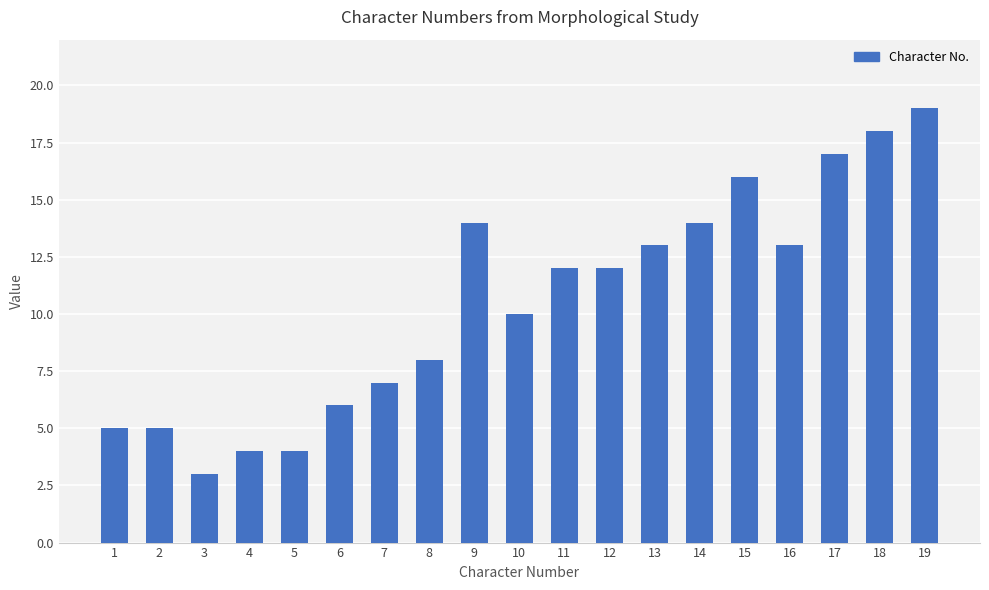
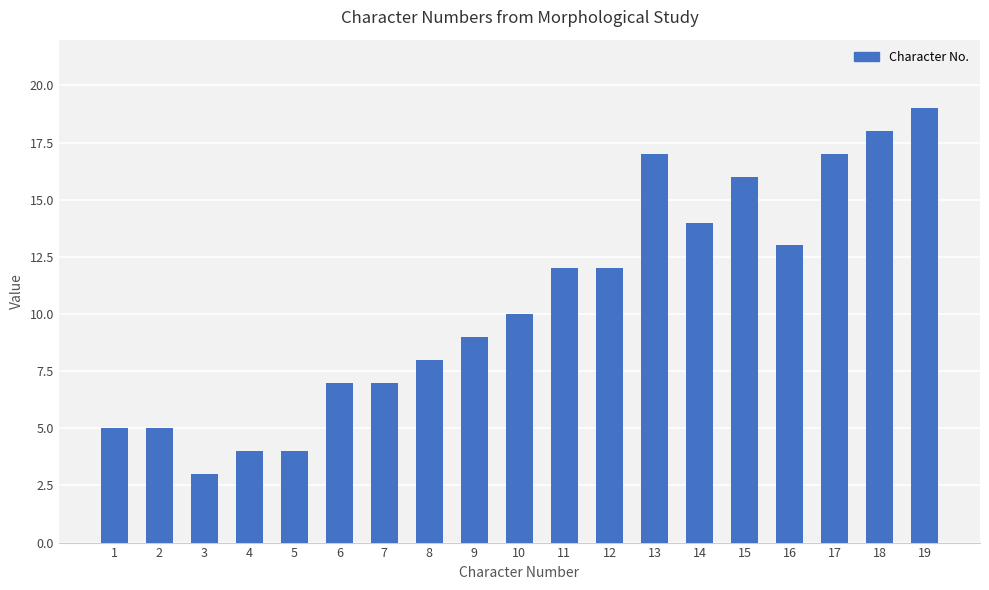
  {
    "1": 5,
    "2": 5,
    "3": 3,
    "4": 4,
    "5": 4,
-   "6": 6,
+   "6": 7,
    "7": 7,
    "8": 8,
-   "9": 14,
+   "9": 9,
    "10": 10,
    "11": 12,
    "12": 12,
-   "13": 13,
+   "13": 17,
    "14": 14,
    "15": 16,
    "16": 13,
    "17": 17,
    "18": 18,
    "19": 19
  }
